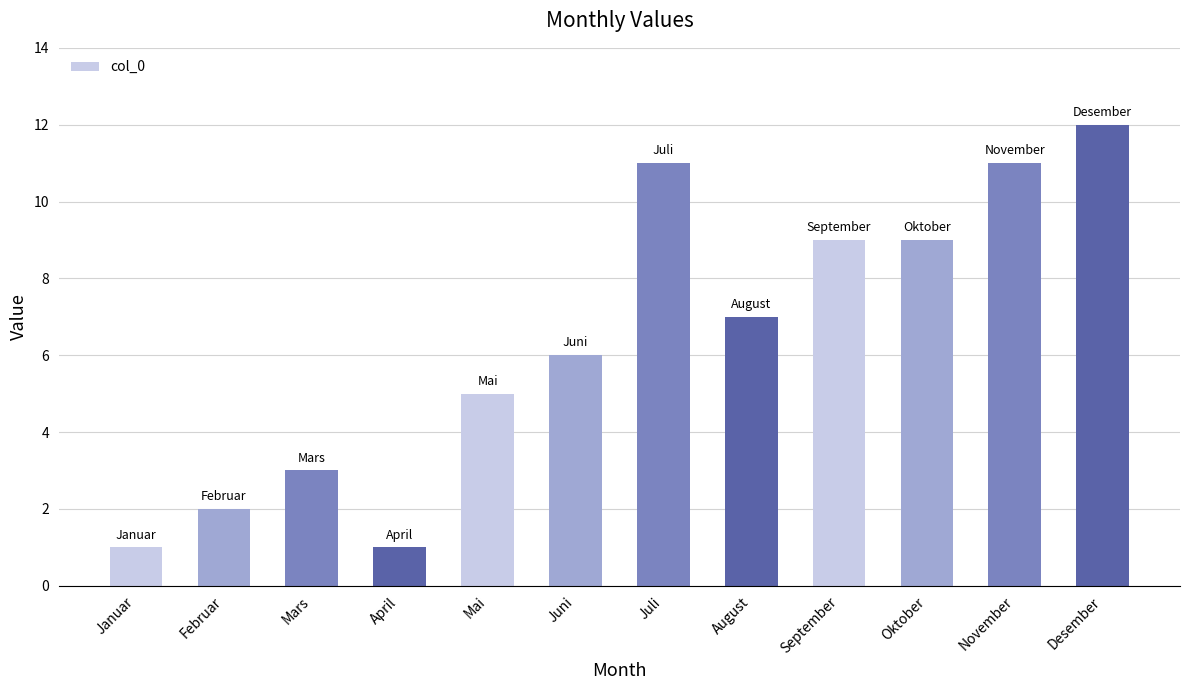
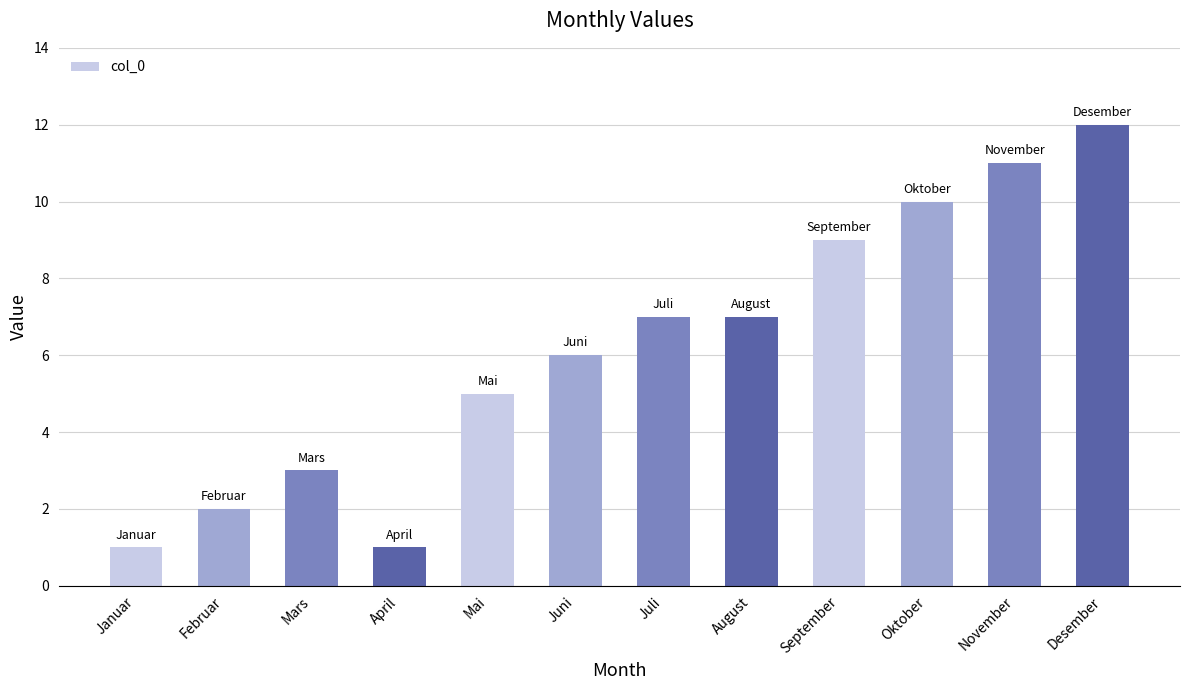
  {
    "Januar": 1,
    "Februar": 2,
    "Mars": 3,
    "April": 1,
    "Mai": 5,
    "Juni": 6,
-   "Juli": 11,
+   "Juli": 7,
    "August": 7,
    "September": 9,
-   "Oktober": 9,
+   "Oktober": 10,
    "November": 11,
    "Desember": 12
  }
